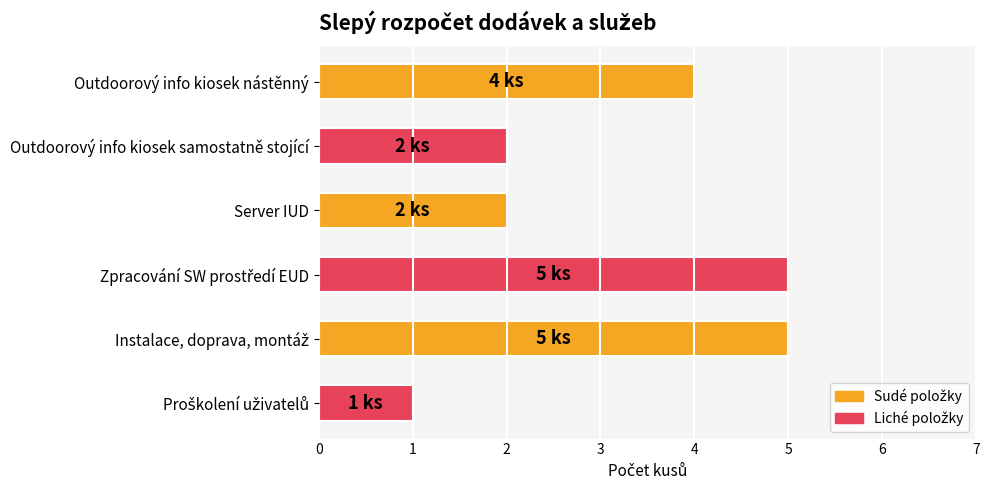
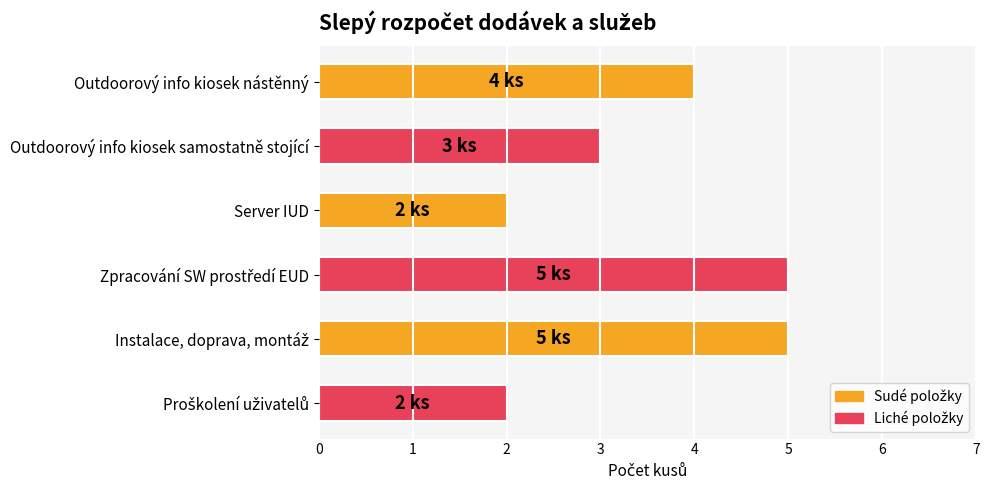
  {
    "Outdoorový info kiosek nástěnný": 4,
-   "Outdoorový info kiosek samostatně stojící": 2,
+   "Outdoorový info kiosek samostatně stojící": 3,
    "Server IUD": 2,
    "Zpracování SW prostředí EUD": 5,
    "Instalace, doprava, montáž": 5,
-   "Proškolení uživatelů": 1
+   "Proškolení uživatelů": 2
  }
